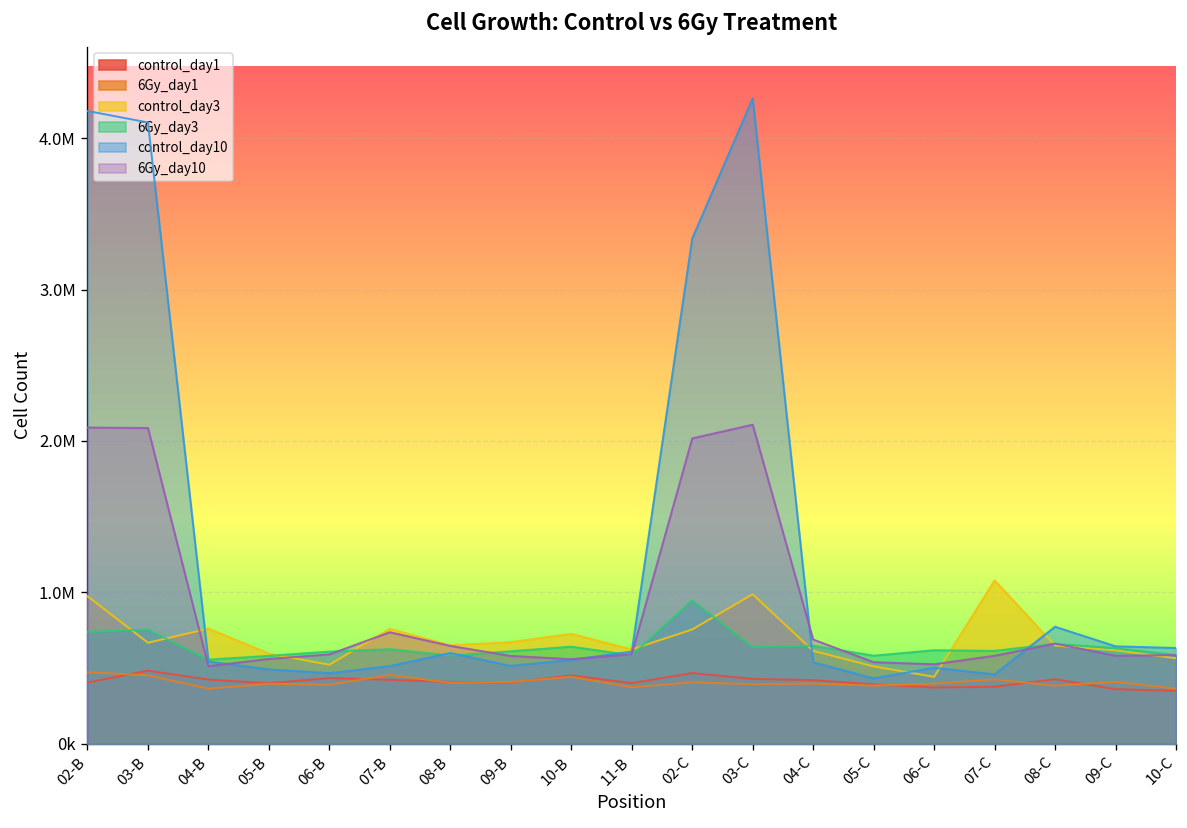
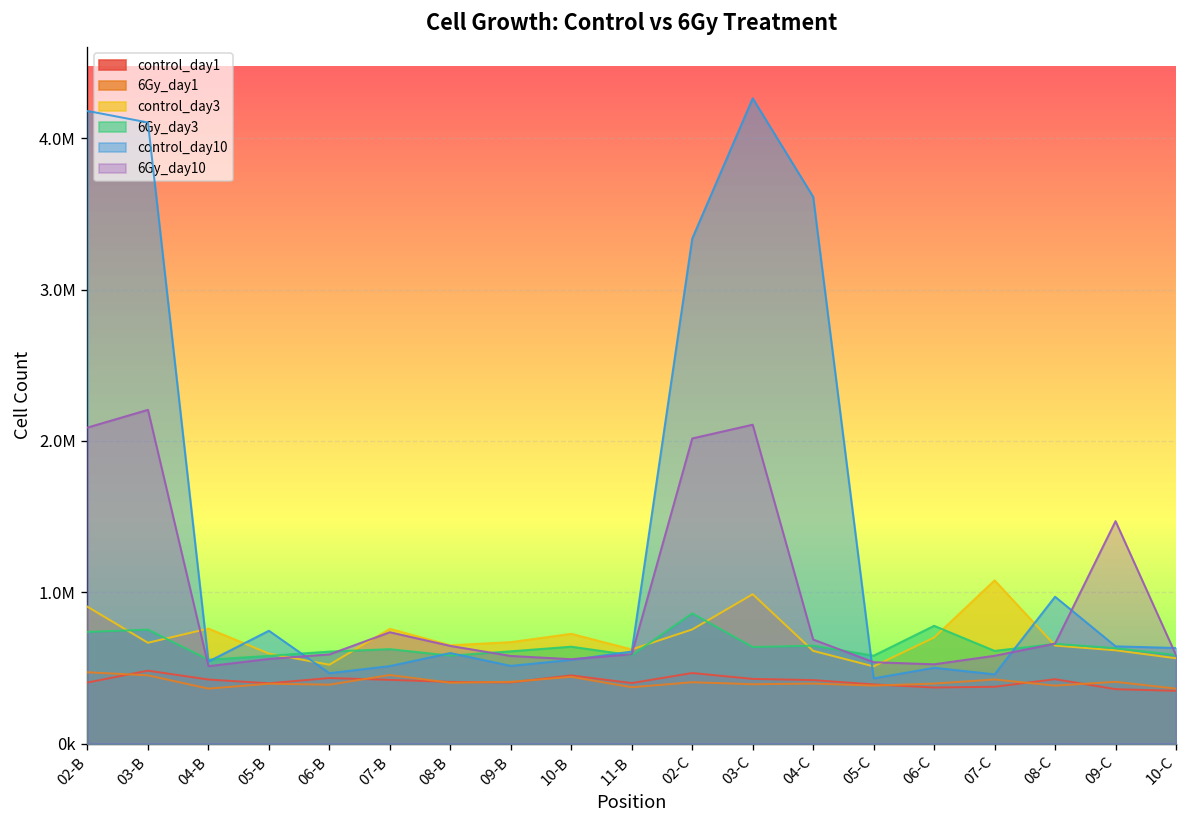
  {
    "control_day3": {
-     "02-B": 970000,
+     "02-B": 900000,
      "03-B": 670000,
      "04-B": 760000,
      "06-B": 520000,
      "07-B": 760000,
      "09-B": 670000,
      "10-B": 730000,
      "02-C": 750000,
      "03-C": 990000,
      "04-C": 610000,
      "05-C": 510000,
-     "06-C": 440000,
+     "06-C": 700000,
      "07-C": 1080000,
      "10-C": 560000
    },
    "6Gy_day3": {
      "02-B": 740000,
      "03-B": 750000,
      "07-B": 620000,
      "09-B": 610000,
      "10-B": 640000,
-     "02-C": 950000,
+     "02-C": 860000,
      "03-C": 640000,
      "04-C": 650000,
      "05-C": 580000,
-     "06-C": 620000,
+     "06-C": 780000,
      "07-C": 610000
    },
    "control_day10": {
      "02-B": 4180000,
-     "05-B": 490000,
+     "05-B": 750000,
      "06-B": 470000,
      "07-B": 510000,
      "09-B": 510000,
      "02-C": 3340000,
      "03-C": 4260000,
-     "04-C": 540000,
+     "04-C": 3610000,
      "05-C": 430000,
      "06-C": 500000,
      "07-C": 460000,
-     "08-C": 770000,
+     "08-C": 970000,
      "10-C": 630000
    },
    "6Gy_day10": {
      "02-B": 2090000,
-     "03-B": 2090000,
+     "03-B": 2210000,
      "04-B": 510000,
      "05-B": 560000,
      "07-B": 740000,
      "09-B": 580000,
      "02-C": 2020000,
      "03-C": 2110000,
      "04-C": 690000,
      "05-C": 540000,
      "06-C": 520000,
      "07-C": 580000,
-     "09-C": 580000
+     "09-C": 1470000
    }
  }
